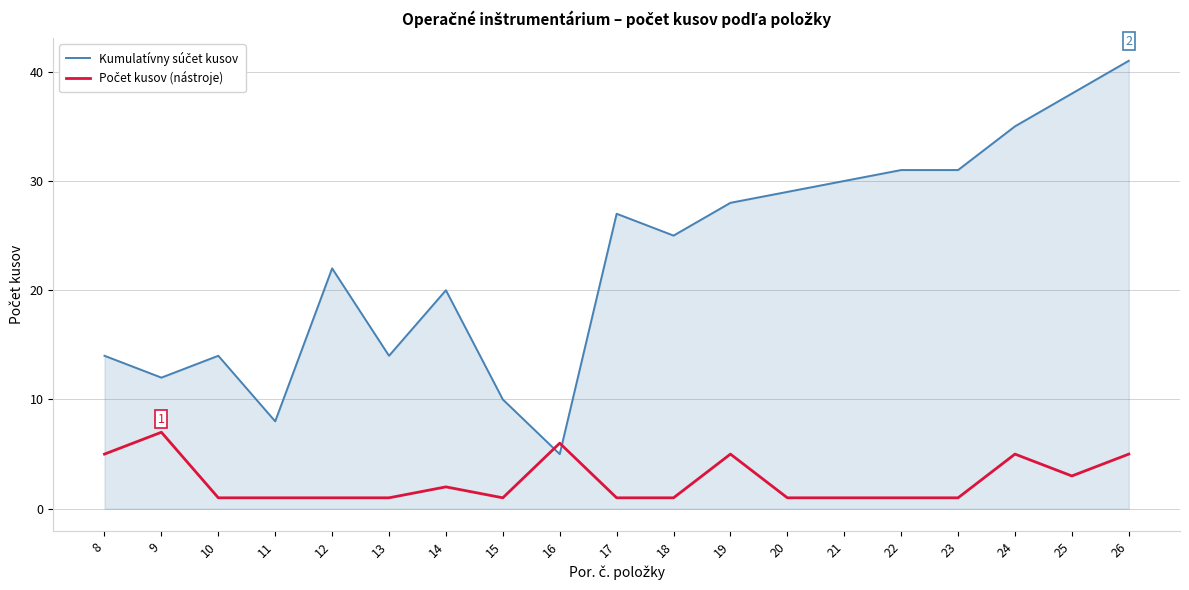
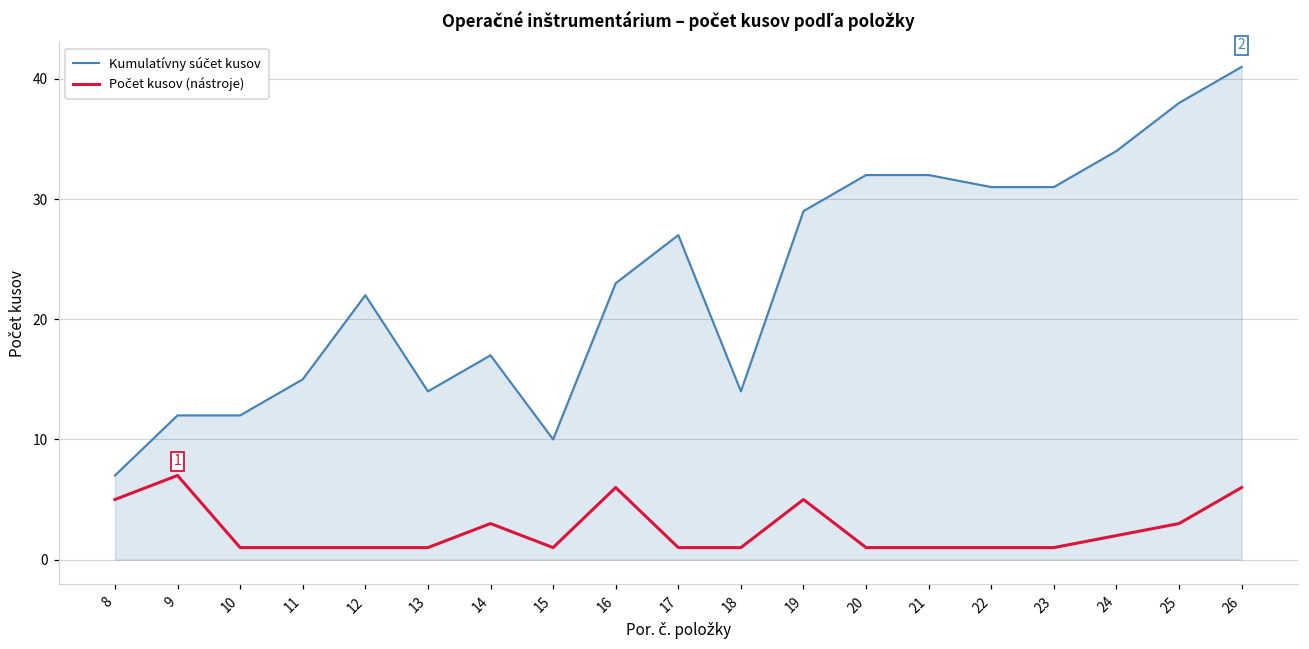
  {
    "Kumulatívny súčet kusov": {
-     "8": 14,
+     "8": 7,
      "9": 12,
-     "10": 14,
-     "11": 8,
+     "10": 12,
+     "11": 15,
      "12": 22,
      "13": 14,
-     "14": 20,
+     "14": 17,
      "15": 10,
-     "16": 5,
+     "16": 23,
      "17": 27,
-     "18": 25,
-     "19": 28,
-     "20": 29,
-     "21": 30,
+     "18": 14,
+     "19": 29,
+     "20": 32,
+     "21": 32,
      "22": 31,
      "23": 31,
-     "24": 35,
+     "24": 34,
      "25": 38
    },
    "Počet kusov (nástroje)": {
      "8": 5,
      "10": 1,
      "11": 1,
      "12": 1,
      "13": 1,
-     "14": 2,
+     "14": 3,
      "15": 1,
      "16": 6,
      "17": 1,
      "18": 1,
      "19": 5,
      "20": 1,
      "21": 1,
      "22": 1,
      "23": 1,
-     "24": 5,
+     "24": 2,
      "25": 3,
-     "26": 5
+     "26": 6
    }
  }
